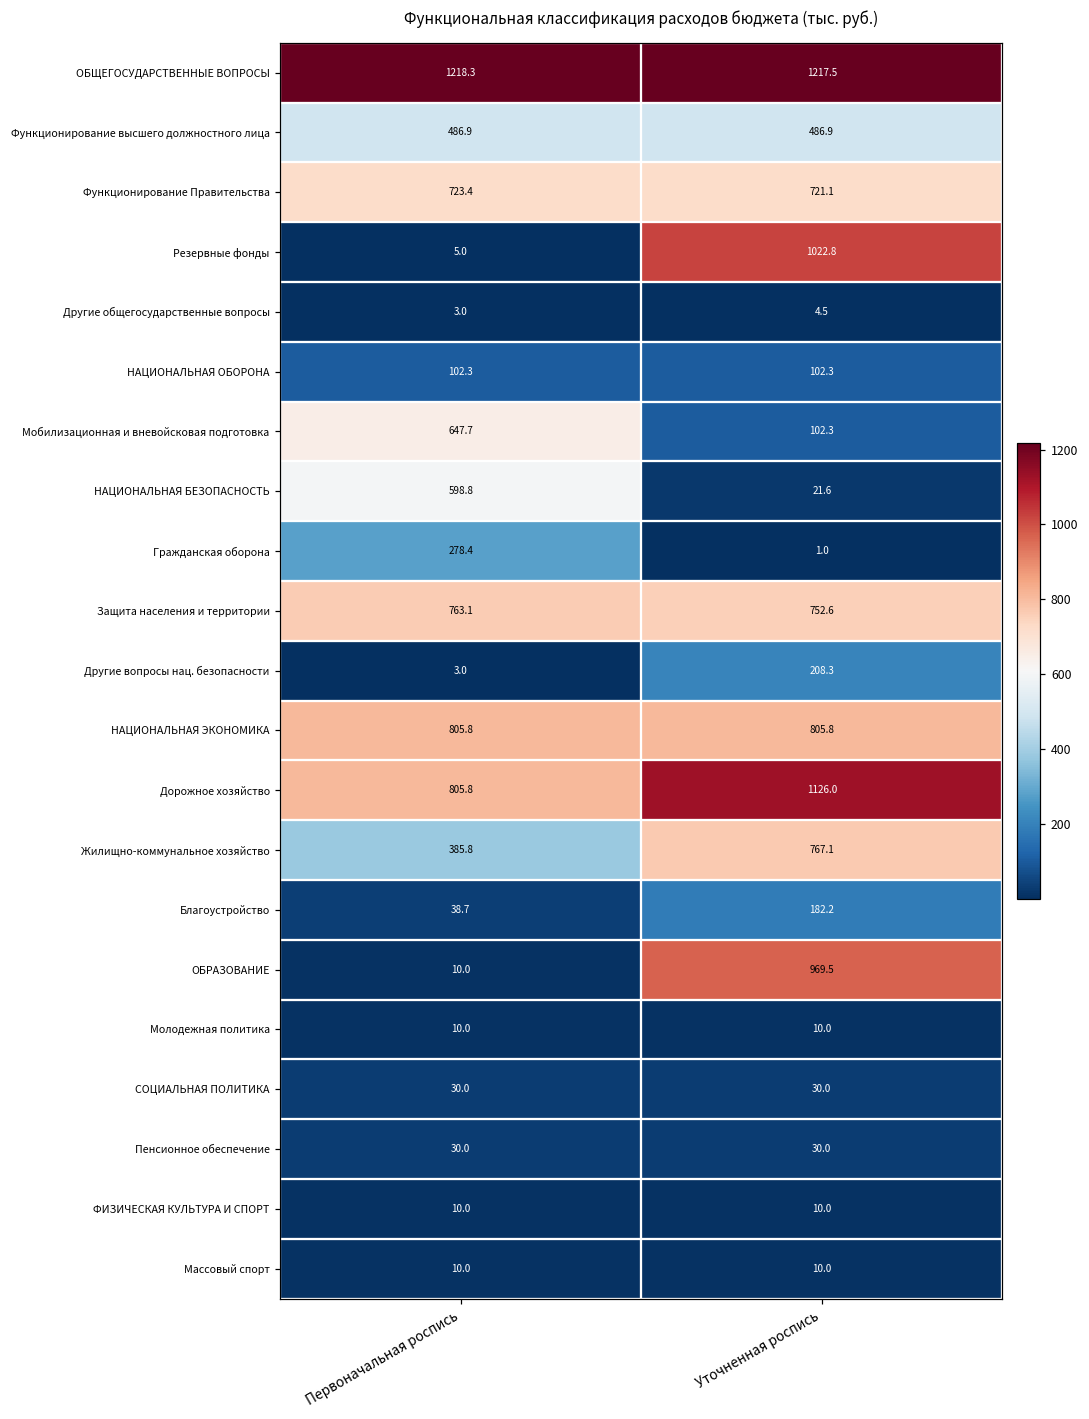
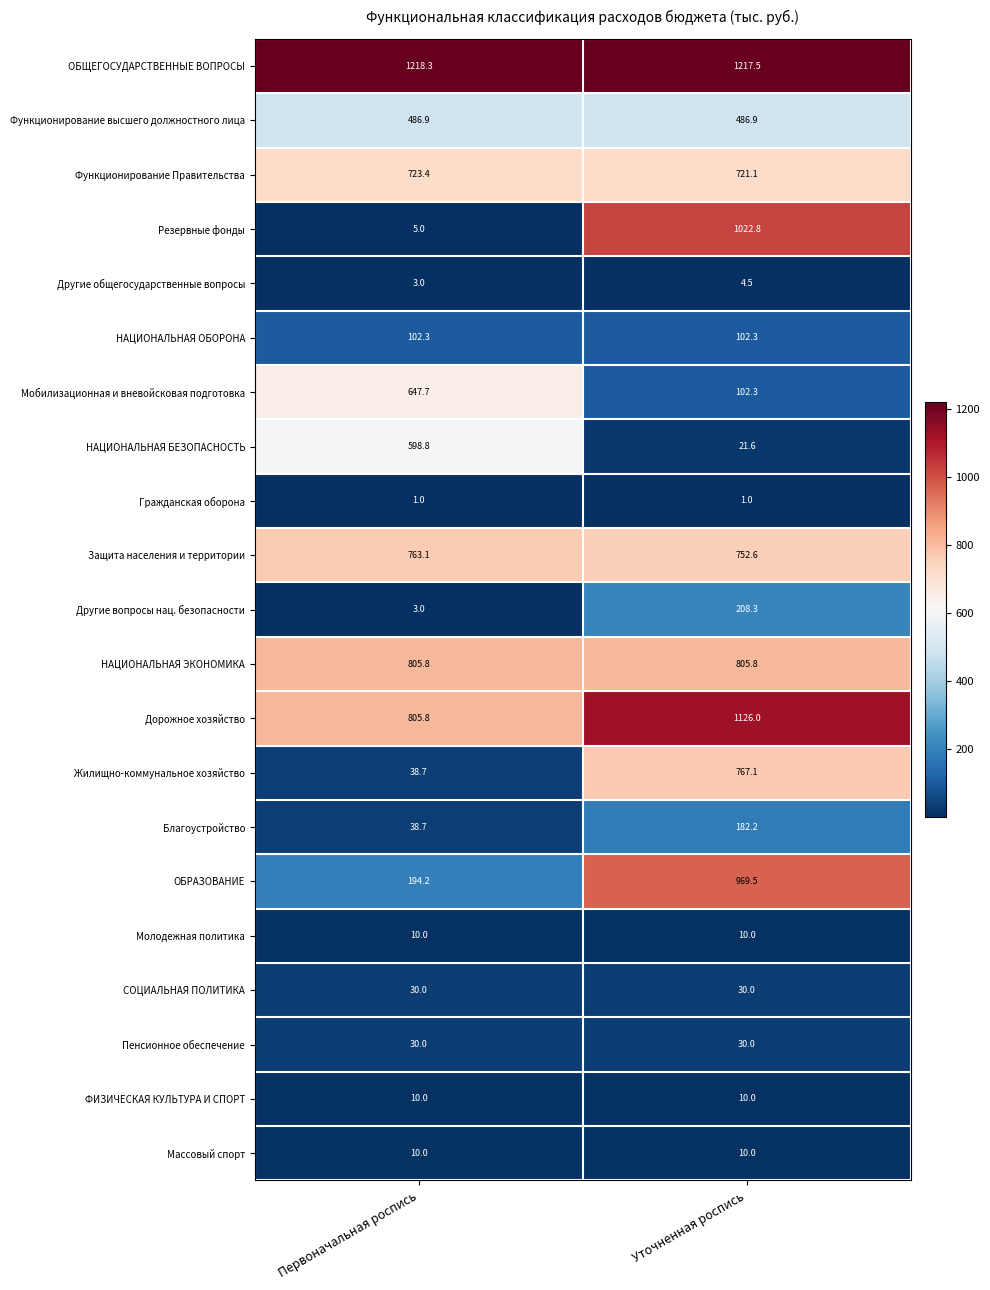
  {
    "ОБЩЕГОСУДАРСТВЕННЫЕ ВОПРОСЫ": {
      "Первоначальная роспись": 1218.3,
      "Уточненная роспись": 1217.5
    },
    "Функционирование высшего должностного лица": {
      "Первоначальная роспись": 486.9,
      "Уточненная роспись": 486.9
    },
    "Функционирование Правительства": {
      "Первоначальная роспись": 723.4,
      "Уточненная роспись": 721.1
    },
    "Резервные фонды": {
      "Первоначальная роспись": 5.0,
      "Уточненная роспись": 1022.8
    },
    "Другие общегосударственные вопросы": {
      "Первоначальная роспись": 3.0,
      "Уточненная роспись": 4.5
    },
    "НАЦИОНАЛЬНАЯ ОБОРОНА": {
      "Первоначальная роспись": 102.3,
      "Уточненная роспись": 102.3
    },
    "Мобилизационная и вневойсковая подготовка": {
      "Первоначальная роспись": 647.7,
      "Уточненная роспись": 102.3
    },
    "НАЦИОНАЛЬНАЯ БЕЗОПАСНОСТЬ": {
      "Первоначальная роспись": 598.8,
      "Уточненная роспись": 21.6
    },
    "Гражданская оборона": {
-     "Первоначальная роспись": 278.4,
+     "Первоначальная роспись": 1.0,
      "Уточненная роспись": 1.0
    },
    "Защита населения и территории": {
      "Первоначальная роспись": 763.1,
      "Уточненная роспись": 752.6
    },
    "Другие вопросы нац. безопасности": {
      "Первоначальная роспись": 3.0,
      "Уточненная роспись": 208.3
    },
    "НАЦИОНАЛЬНАЯ ЭКОНОМИКА": {
      "Первоначальная роспись": 805.8,
      "Уточненная роспись": 805.8
    },
    "Дорожное хозяйство": {
      "Первоначальная роспись": 805.8,
      "Уточненная роспись": 1126.0
    },
    "Жилищно-коммунальное хозяйство": {
-     "Первоначальная роспись": 385.8,
+     "Первоначальная роспись": 38.7,
      "Уточненная роспись": 767.1
    },
    "Благоустройство": {
      "Первоначальная роспись": 38.7,
      "Уточненная роспись": 182.2
    },
    "ОБРАЗОВАНИЕ": {
-     "Первоначальная роспись": 10.0,
+     "Первоначальная роспись": 194.2,
      "Уточненная роспись": 969.5
    },
    "Молодежная политика": {
      "Первоначальная роспись": 10.0,
      "Уточненная роспись": 10.0
    },
    "СОЦИАЛЬНАЯ ПОЛИТИКА": {
      "Первоначальная роспись": 30.0,
      "Уточненная роспись": 30.0
    },
    "Пенсионное обеспечение": {
      "Первоначальная роспись": 30.0,
      "Уточненная роспись": 30.0
    },
    "ФИЗИЧЕСКАЯ КУЛЬТУРА И СПОРТ": {
      "Первоначальная роспись": 10.0,
      "Уточненная роспись": 10.0
    },
    "Массовый спорт": {
      "Первоначальная роспись": 10.0,
      "Уточненная роспись": 10.0
    }
  }
